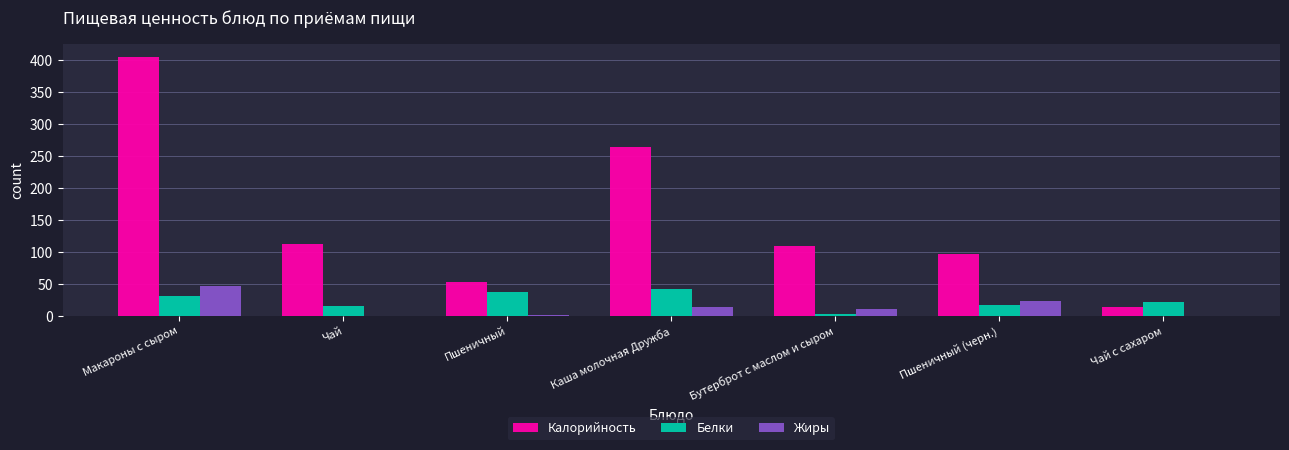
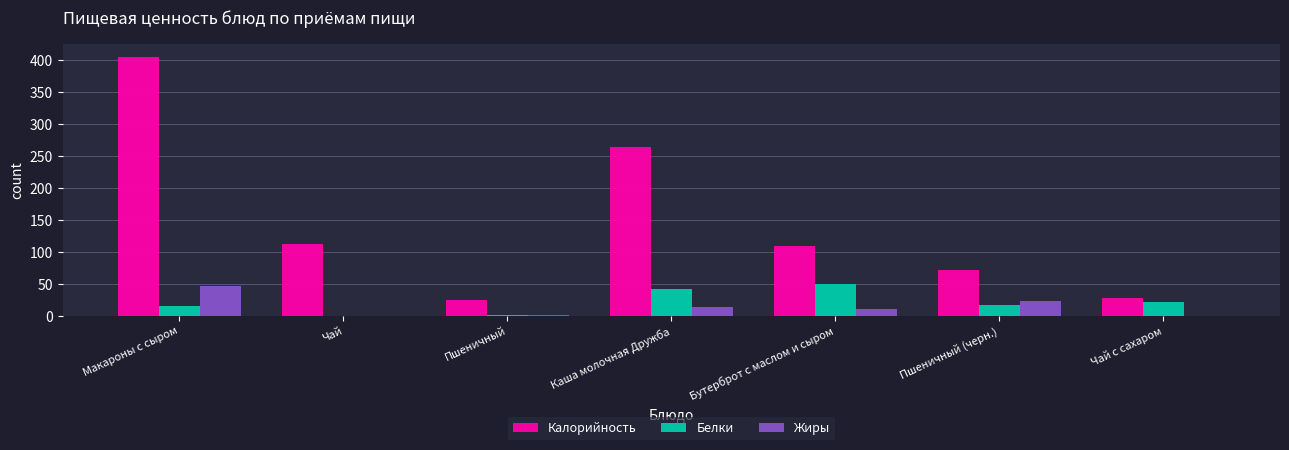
  {
    "Калорийность": {
      "Макароны с сыром": 410,
      "Чай": 110,
-     "Пшеничный": 50,
+     "Пшеничный": 20,
      "Каша молочная Дружба": 260,
      "Бутерброт с маслом и сыром": 110,
-     "Пшеничный (черн.)": 100,
-     "Чай с сахаром": 10
+     "Пшеничный (черн.)": 70,
+     "Чай с сахаром": 30
    },
    "Белки": {
-     "Макароны с сыром": 30,
-     "Чай": 20,
-     "Пшеничный": 40,
+     "Макароны с сыром": 20,
+     "Чай": 0,
+     "Пшеничный": 0,
      "Каша молочная Дружба": 40,
-     "Бутерброт с маслом и сыром": 0,
+     "Бутерброт с маслом и сыром": 50,
      "Пшеничный (черн.)": 20,
      "Чай с сахаром": 20
    },
    "Жиры": {
      "Макароны с сыром": 50,
      "Чай": 0,
      "Каша молочная Дружба": 10,
      "Бутерброт с маслом и сыром": 10,
      "Пшеничный (черн.)": 20,
      "Чай с сахаром": 0
    }
  }
